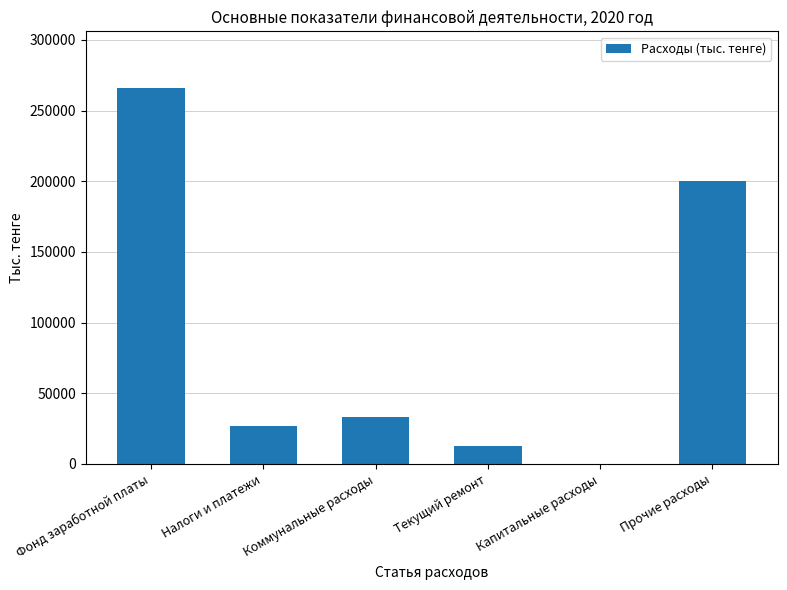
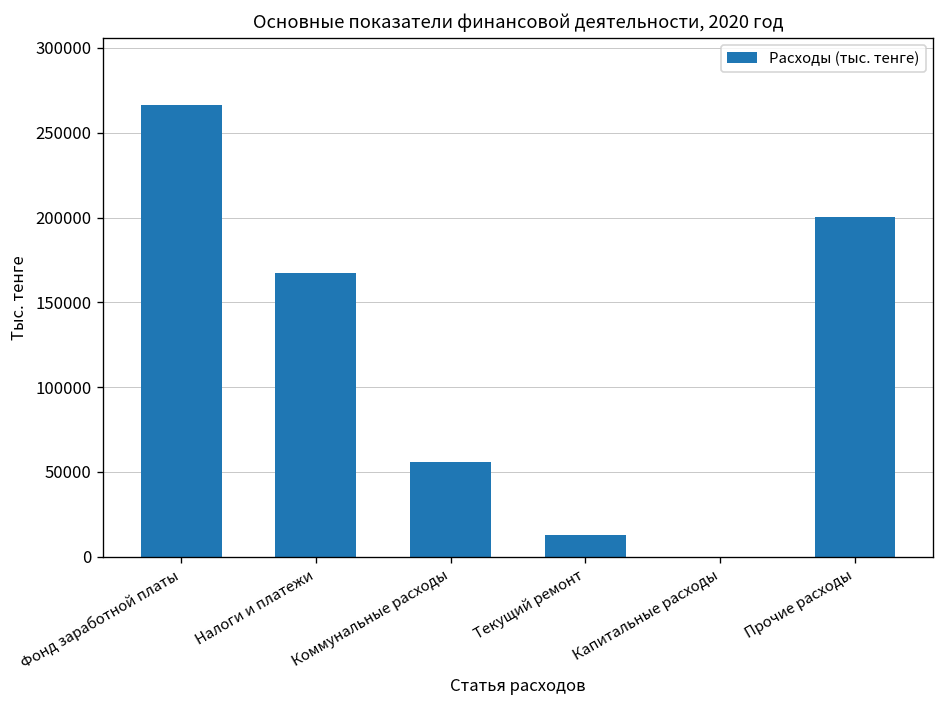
  {
    "Фонд заработной платы": 266000,
-   "Налоги и платежи": 27000,
-   "Коммунальные расходы": 34000,
+   "Налоги и платежи": 167000,
+   "Коммунальные расходы": 56000,
    "Текущий ремонт": 13000,
    "Капитальные расходы": 0,
    "Прочие расходы": 200000
  }
